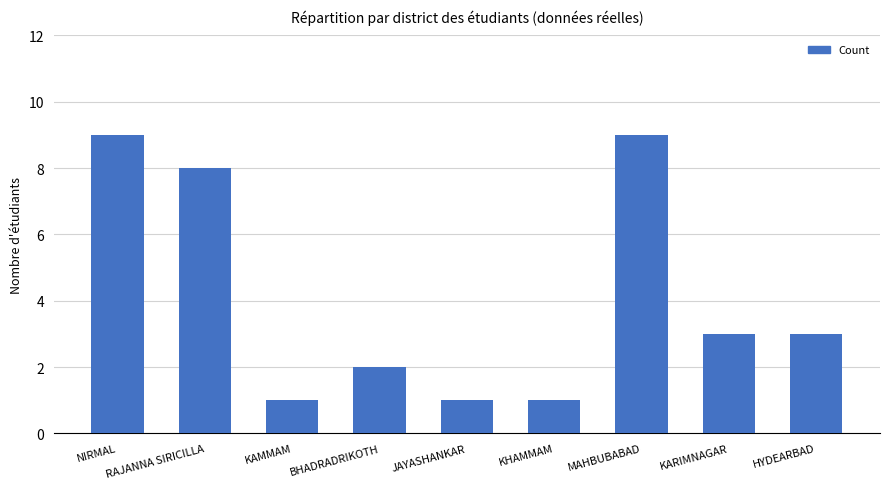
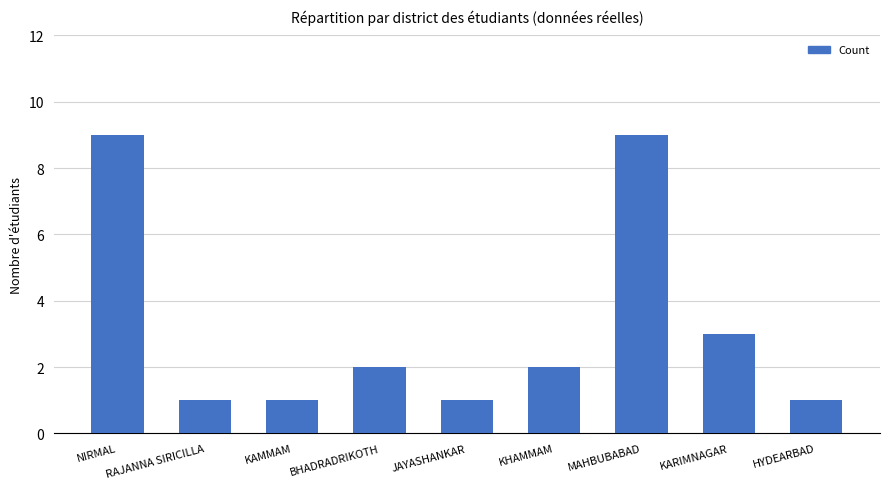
  {
    "NIRMAL": 9,
-   "RAJANNA SIRICILLA": 8,
+   "RAJANNA SIRICILLA": 1,
    "KAMMAM": 1,
    "BHADRADRIKOTH": 2,
    "JAYASHANKAR": 1,
-   "KHAMMAM": 1,
+   "KHAMMAM": 2,
    "MAHBUBABAD": 9,
    "KARIMNAGAR": 3,
-   "HYDEARBAD": 3
+   "HYDEARBAD": 1
  }
